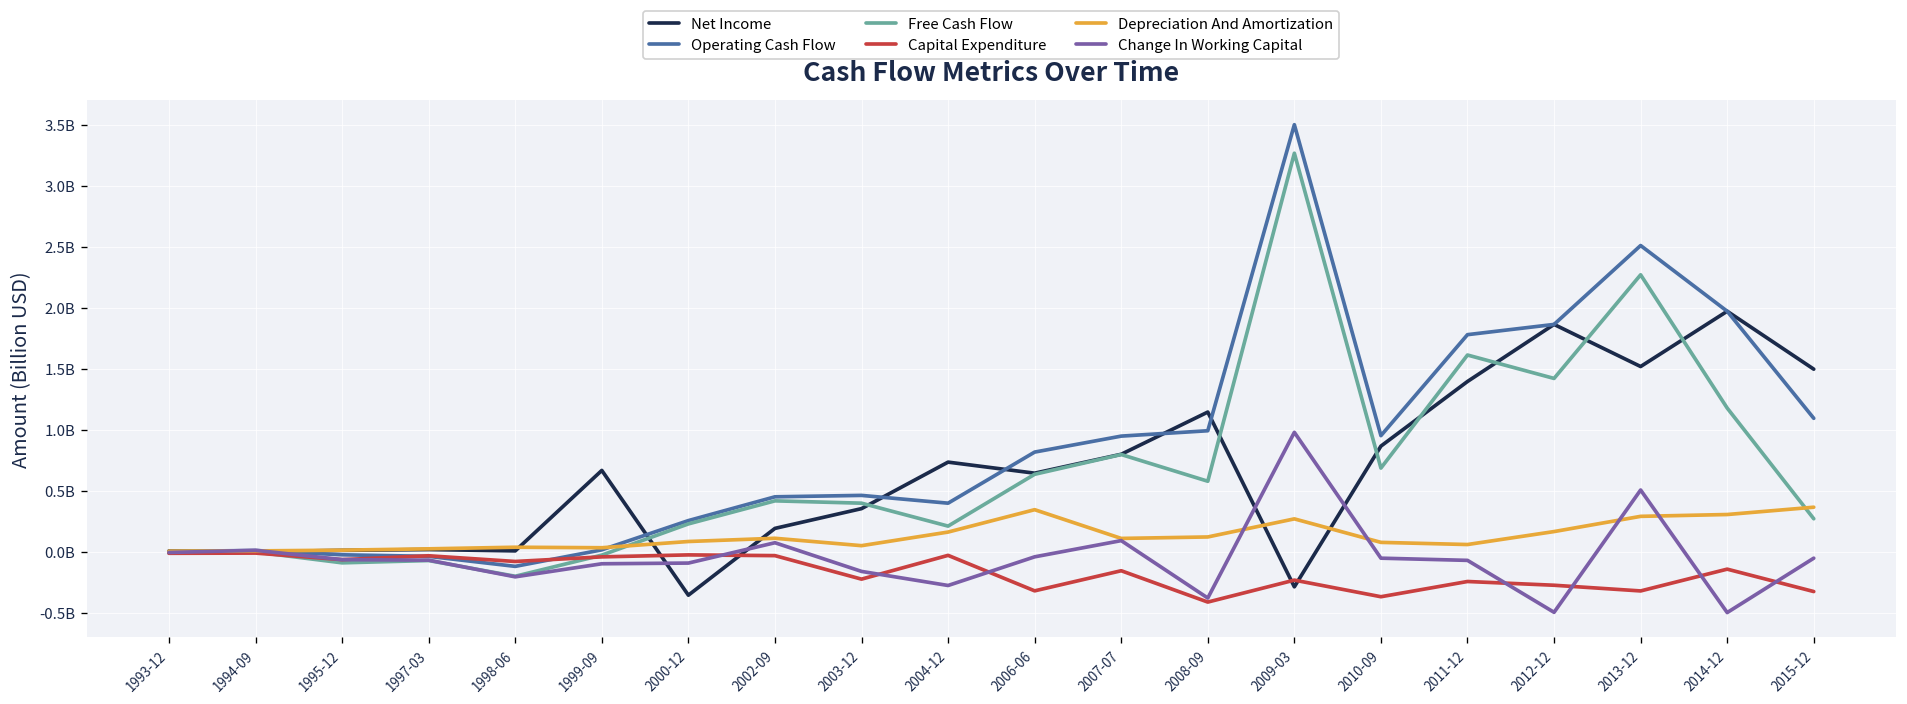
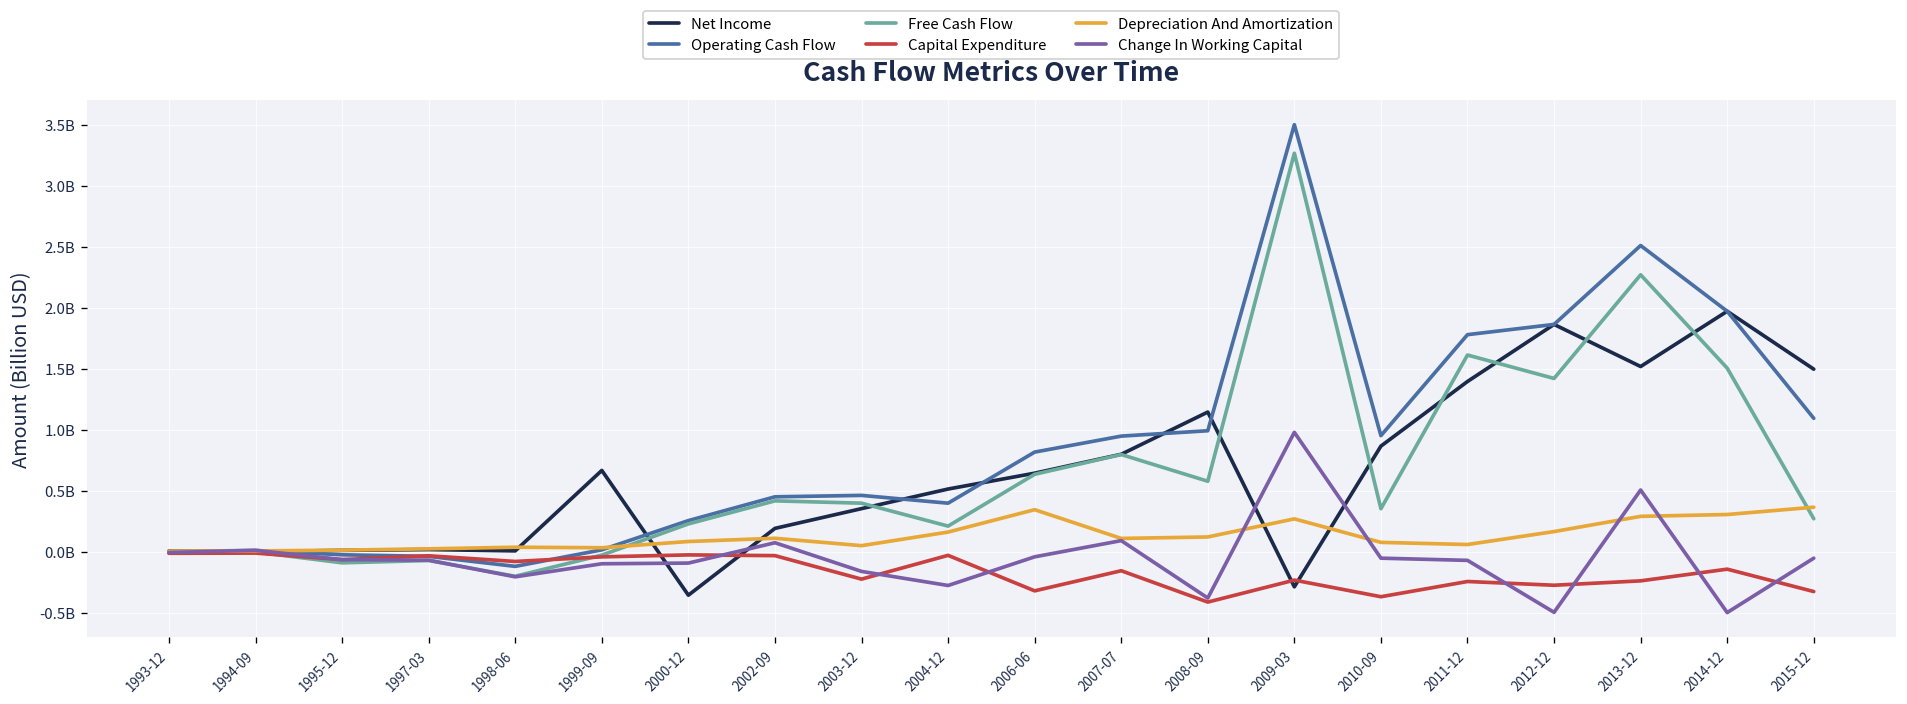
  {
    "Net Income": {
      "1998-06": 10000000,
      "1999-09": 670000000,
      "2000-12": -360000000,
      "2002-09": 190000000,
      "2003-12": 350000000,
-     "2004-12": 730000000,
+     "2004-12": 510000000,
      "2008-09": 1140000000,
      "2009-03": -290000000,
      "2010-09": 870000000,
      "2011-12": 1400000000,
      "2013-12": 1520000000,
      "2015-12": 1500000000
    },
    "Free Cash Flow": {
      "1995-12": -90000000,
      "2000-12": 230000000,
      "2002-09": 420000000,
      "2003-12": 400000000,
      "2004-12": 210000000,
      "2008-09": 580000000,
      "2009-03": 3270000000,
-     "2010-09": 690000000,
+     "2010-09": 350000000,
      "2011-12": 1610000000,
      "2012-12": 1420000000,
      "2013-12": 2270000000,
-     "2014-12": 1180000000,
+     "2014-12": 1500000000,
      "2015-12": 270000000
    },
    "Capital Expenditure": {
      "1998-06": -80000000,
      "2000-12": -30000000,
      "2002-09": -30000000,
      "2003-12": -230000000,
      "2004-12": -30000000,
      "2006-06": -320000000,
      "2007-07": -160000000,
      "2008-09": -410000000,
      "2009-03": -230000000,
      "2010-09": -370000000,
      "2011-12": -250000000,
      "2012-12": -280000000,
-     "2013-12": -320000000,
+     "2013-12": -240000000,
      "2014-12": -140000000,
      "2015-12": -330000000
    },
    "Depreciation And Amortization": {
      "1998-06": 40000000,
      "2000-12": 80000000,
      "2002-09": 110000000,
      "2003-12": 50000000,
      "2004-12": 160000000,
      "2006-06": 340000000,
      "2008-09": 120000000,
      "2009-03": 270000000,
      "2010-09": 80000000,
      "2011-12": 60000000,
      "2012-12": 160000000,
      "2013-12": 290000000,
      "2014-12": 300000000,
      "2015-12": 360000000
    }
  }
